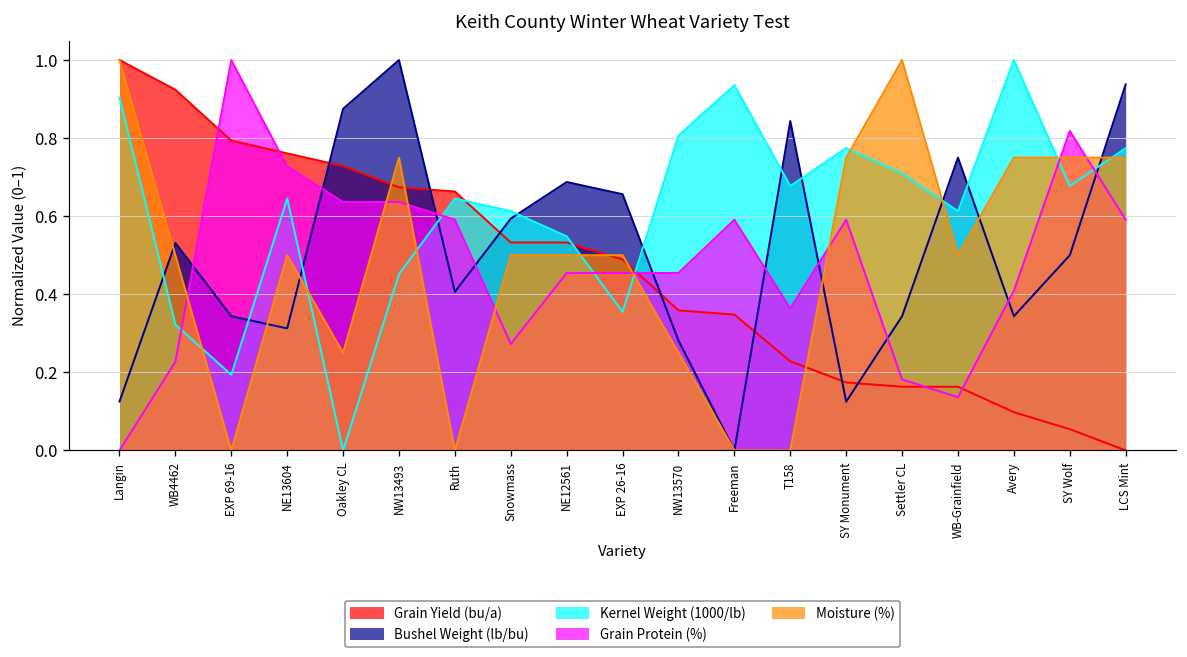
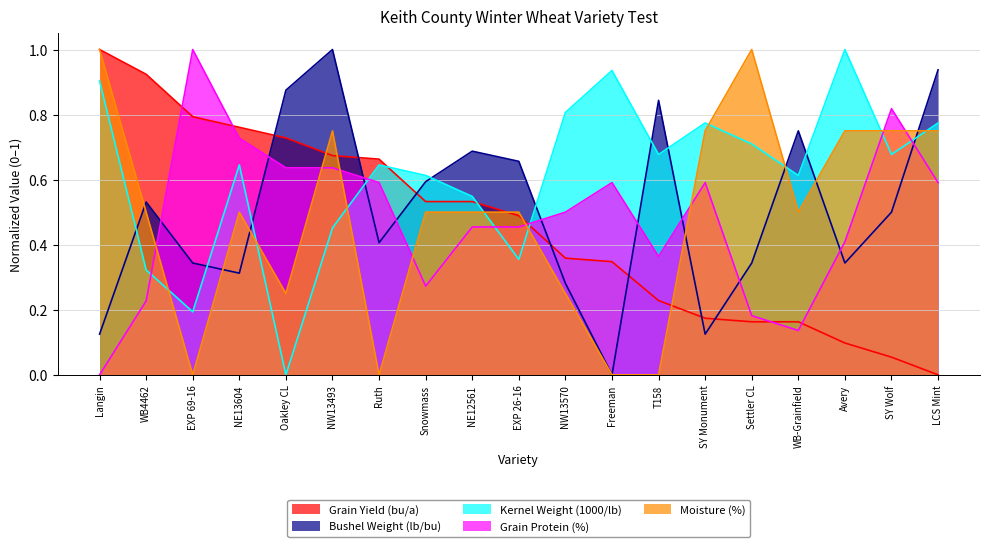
  {
    "Grain Yield (bu/a)": {
      "WB4462": 0.92,
      "EXP 69-16": 0.79,
      "NE13604": 0.76,
      "Oakley CL": 0.73,
      "NW13493": 0.67,
      "Ruth": 0.66,
      "Snowmass": 0.53,
      "NE12561": 0.53,
      "EXP 26-16": 0.49,
      "NW13570": 0.36,
      "Freeman": 0.35,
      "T158": 0.23,
      "SY Monument": 0.17,
      "Settler CL": 0.16,
      "WB-Grainfield": 0.16,
      "Avery": 0.10,
      "SY Wolf": 0.05,
      "LCS Mint": 0.00
    },
    "Bushel Weight (lb/bu)": {
      "Langin": 0.12,
      "WB4462": 0.53,
      "EXP 69-16": 0.34,
      "NE13604": 0.31,
      "Oakley CL": 0.87,
      "NW13493": 1.00,
      "Ruth": 0.41,
      "Snowmass": 0.59,
      "NE12561": 0.69,
      "EXP 26-16": 0.66,
      "NW13570": 0.28,
      "T158": 0.84,
      "SY Monument": 0.12,
      "Settler CL": 0.34,
      "WB-Grainfield": 0.75,
      "Avery": 0.34,
      "SY Wolf": 0.50,
      "LCS Mint": 0.94
    },
    "Kernel Weight (1000/lb)": {
      "Langin": 0.90,
      "WB4462": 0.32,
      "EXP 69-16": 0.19,
      "NE13604": 0.65,
      "Oakley CL": 0.00,
      "NW13493": 0.45,
      "Ruth": 0.65,
      "Snowmass": 0.61,
      "NE12561": 0.55,
      "EXP 26-16": 0.35,
      "NW13570": 0.81,
      "Freeman": 0.94,
      "T158": 0.68,
      "SY Monument": 0.77,
      "Settler CL": 0.71,
      "WB-Grainfield": 0.61,
      "Avery": 1.00,
      "SY Wolf": 0.68,
      "LCS Mint": 0.77
    },
    "Grain Protein (%)": {
      "Langin": 0.00,
      "WB4462": 0.23,
      "EXP 69-16": 1.00,
      "NE13604": 0.73,
      "Oakley CL": 0.64,
      "NW13493": 0.64,
      "Ruth": 0.59,
      "Snowmass": 0.27,
      "NE12561": 0.45,
      "EXP 26-16": 0.45,
-     "NW13570": 0.45,
+     "NW13570": 0.50,
      "Freeman": 0.59,
      "T158": 0.36,
      "SY Monument": 0.59,
      "Settler CL": 0.18,
      "WB-Grainfield": 0.14,
      "Avery": 0.41,
      "SY Wolf": 0.82,
      "LCS Mint": 0.59
    },
    "Moisture (%)": {
      "WB4462": 0.50,
      "EXP 69-16": 0.00,
      "NE13604": 0.50,
      "Oakley CL": 0.25,
      "NW13493": 0.75,
      "Ruth": 0.00,
      "Snowmass": 0.50,
      "NE12561": 0.50,
      "EXP 26-16": 0.50,
      "NW13570": 0.25,
      "T158": 0.00,
      "SY Monument": 0.75,
      "Settler CL": 1.00,
      "WB-Grainfield": 0.50,
      "Avery": 0.75,
      "SY Wolf": 0.75,
      "LCS Mint": 0.75
    }
  }
